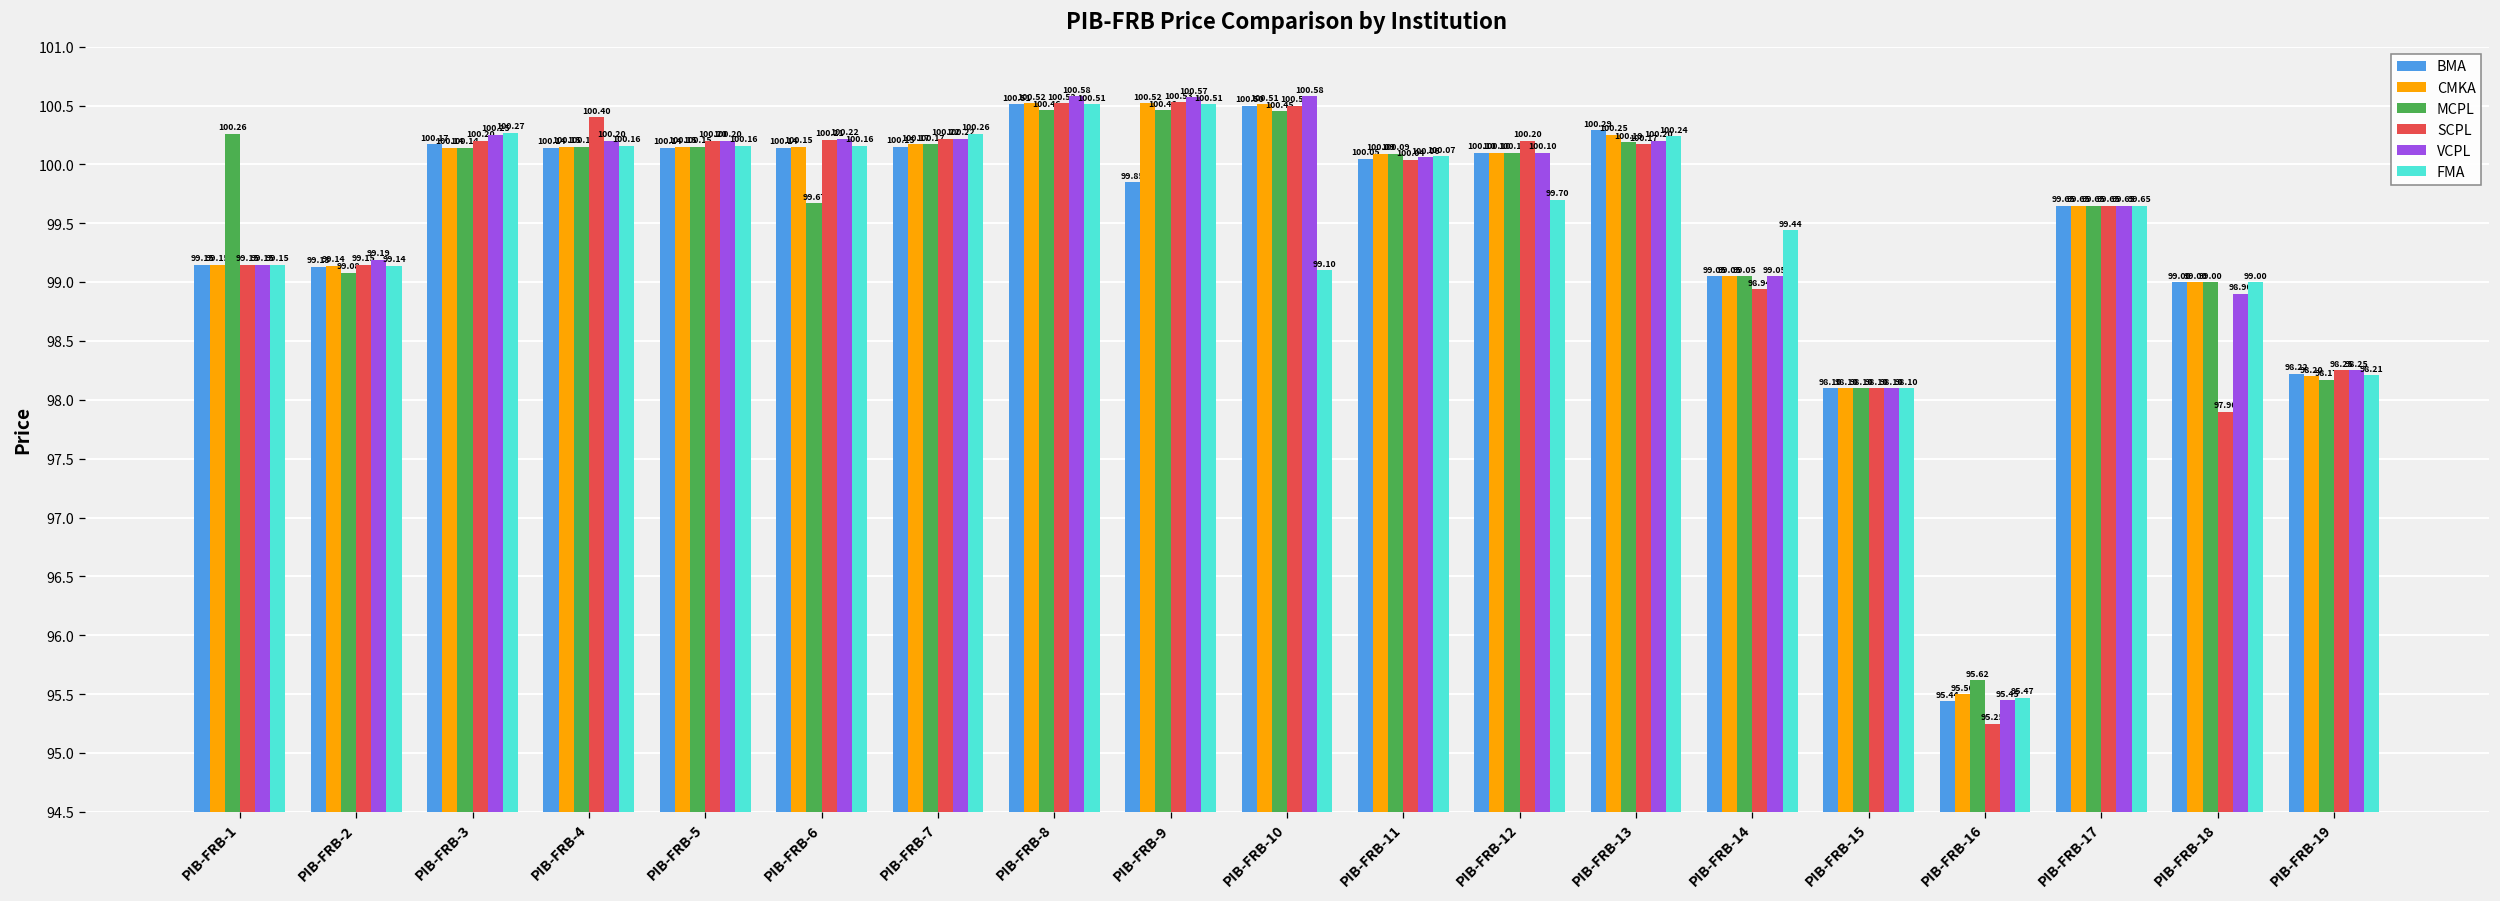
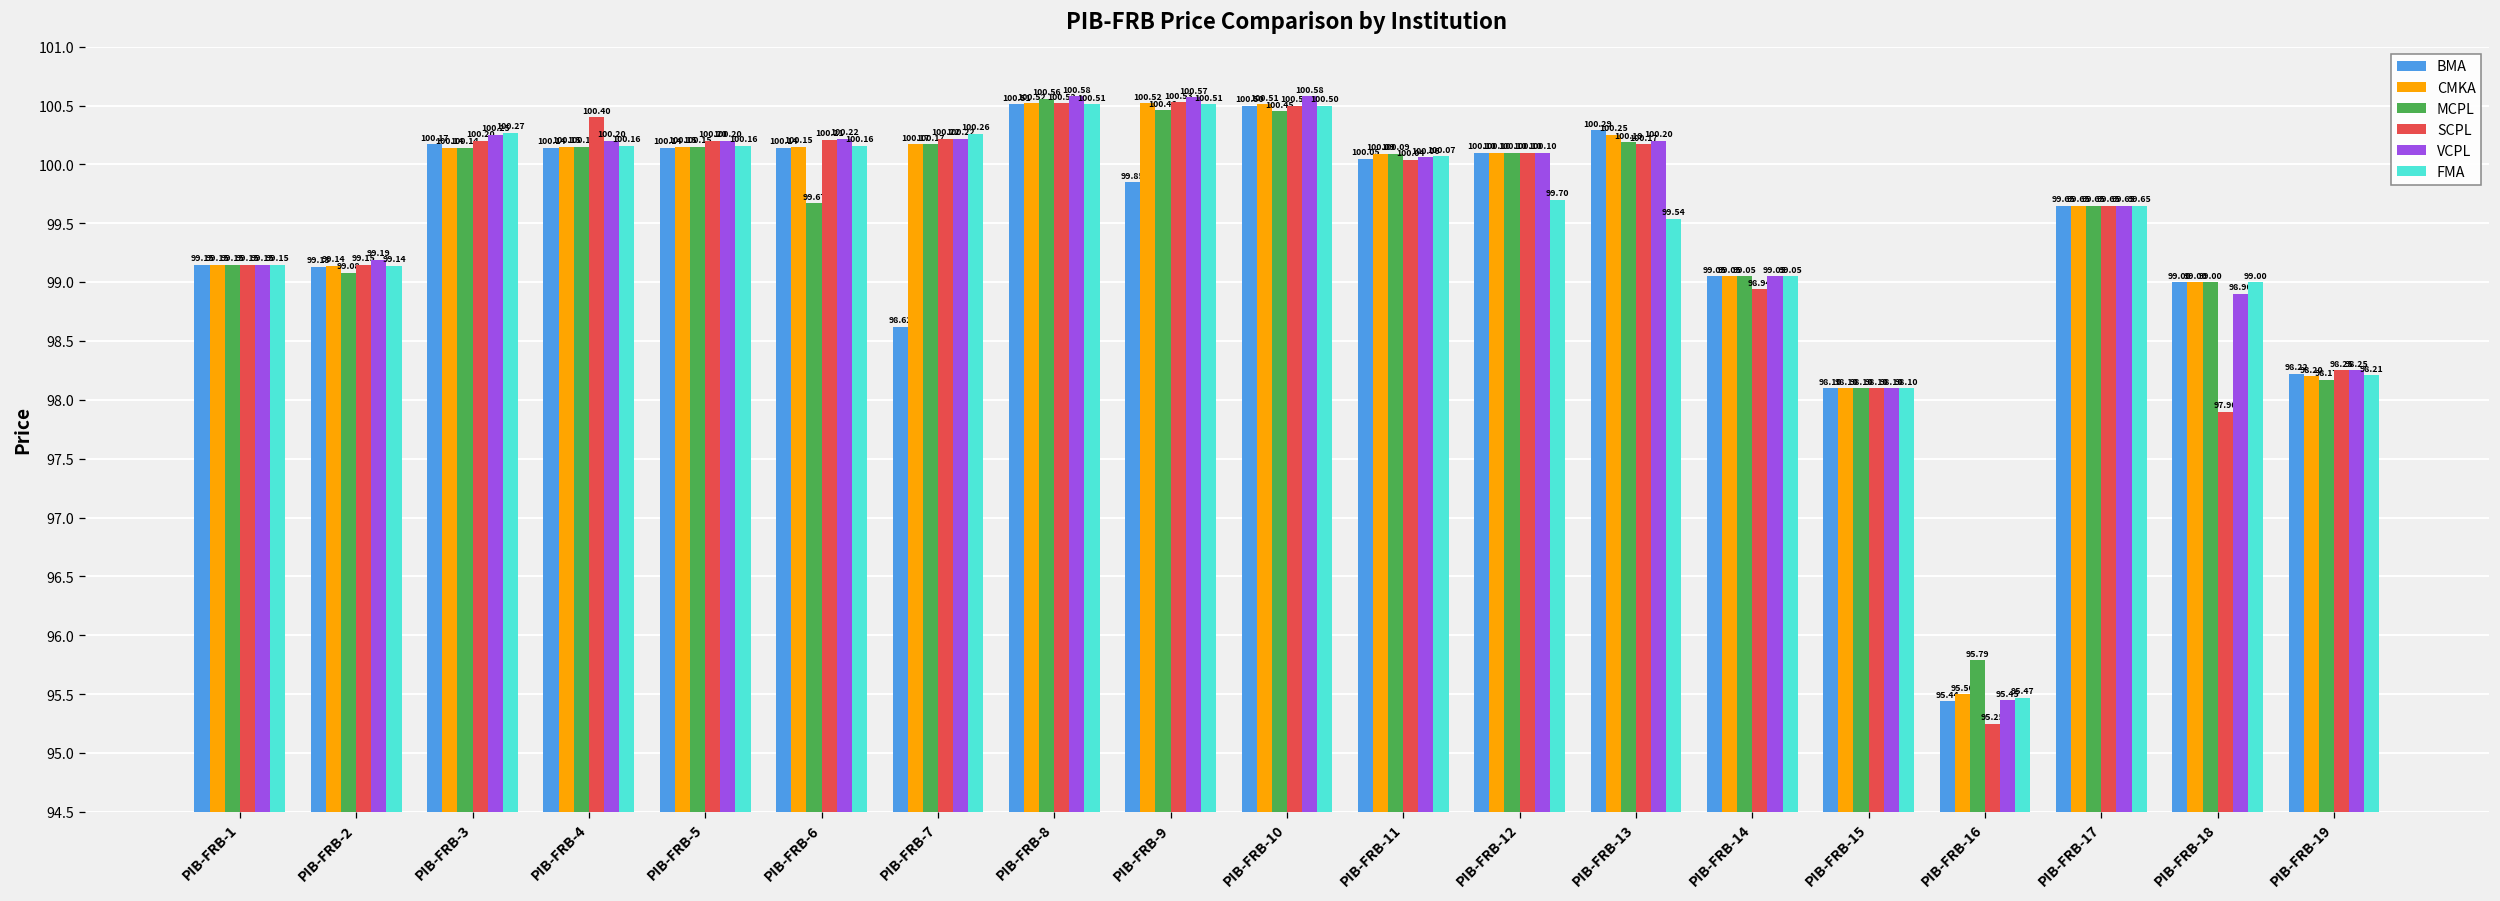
  {
    "BMA": {
-     "PIB-FRB-7": 100.15,
+     "PIB-FRB-7": 98.62,
      "PIB-FRB-9": 99.85,
      "PIB-FRB-16": 95.44
    },
    "CMKA": {
      "PIB-FRB-9": 100.52,
      "PIB-FRB-16": 95.50
    },
    "MCPL": {
-     "PIB-FRB-1": 100.26,
+     "PIB-FRB-1": 99.15,
      "PIB-FRB-2": 99.08,
      "PIB-FRB-6": 99.67,
-     "PIB-FRB-8": 100.46,
+     "PIB-FRB-8": 100.56,
      "PIB-FRB-9": 100.46,
-     "PIB-FRB-16": 95.62
+     "PIB-FRB-16": 95.79
    },
    "SCPL": {
      "PIB-FRB-4": 100.40,
-     "PIB-FRB-12": 100.20,
+     "PIB-FRB-12": 100.10,
      "PIB-FRB-14": 98.94,
      "PIB-FRB-16": 95.25,
      "PIB-FRB-18": 97.90
    },
    "VCPL": {
      "PIB-FRB-8": 100.58,
      "PIB-FRB-10": 100.58,
      "PIB-FRB-18": 98.90
    },
    "FMA": {
      "PIB-FRB-6": 100.16,
      "PIB-FRB-8": 100.51,
      "PIB-FRB-9": 100.51,
-     "PIB-FRB-10": 99.10,
+     "PIB-FRB-10": 100.50,
      "PIB-FRB-12": 99.70,
-     "PIB-FRB-13": 100.24,
-     "PIB-FRB-14": 99.44,
+     "PIB-FRB-13": 99.54,
+     "PIB-FRB-14": 99.05,
      "PIB-FRB-18": 99.00
    }
  }
